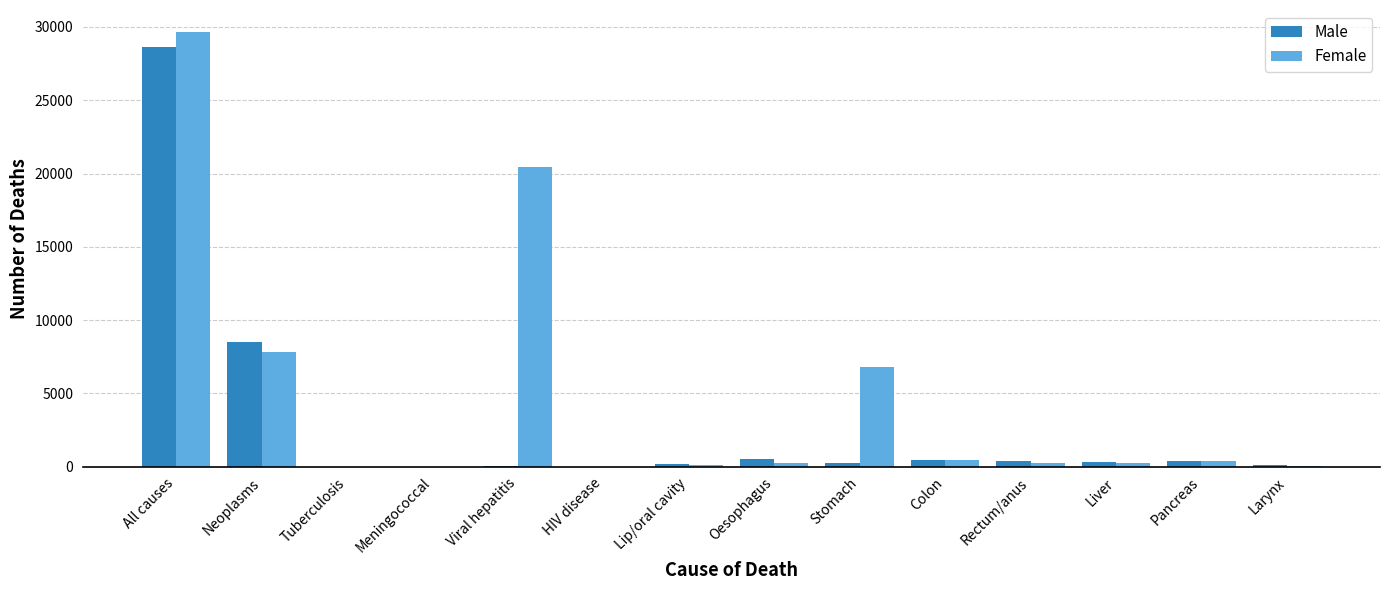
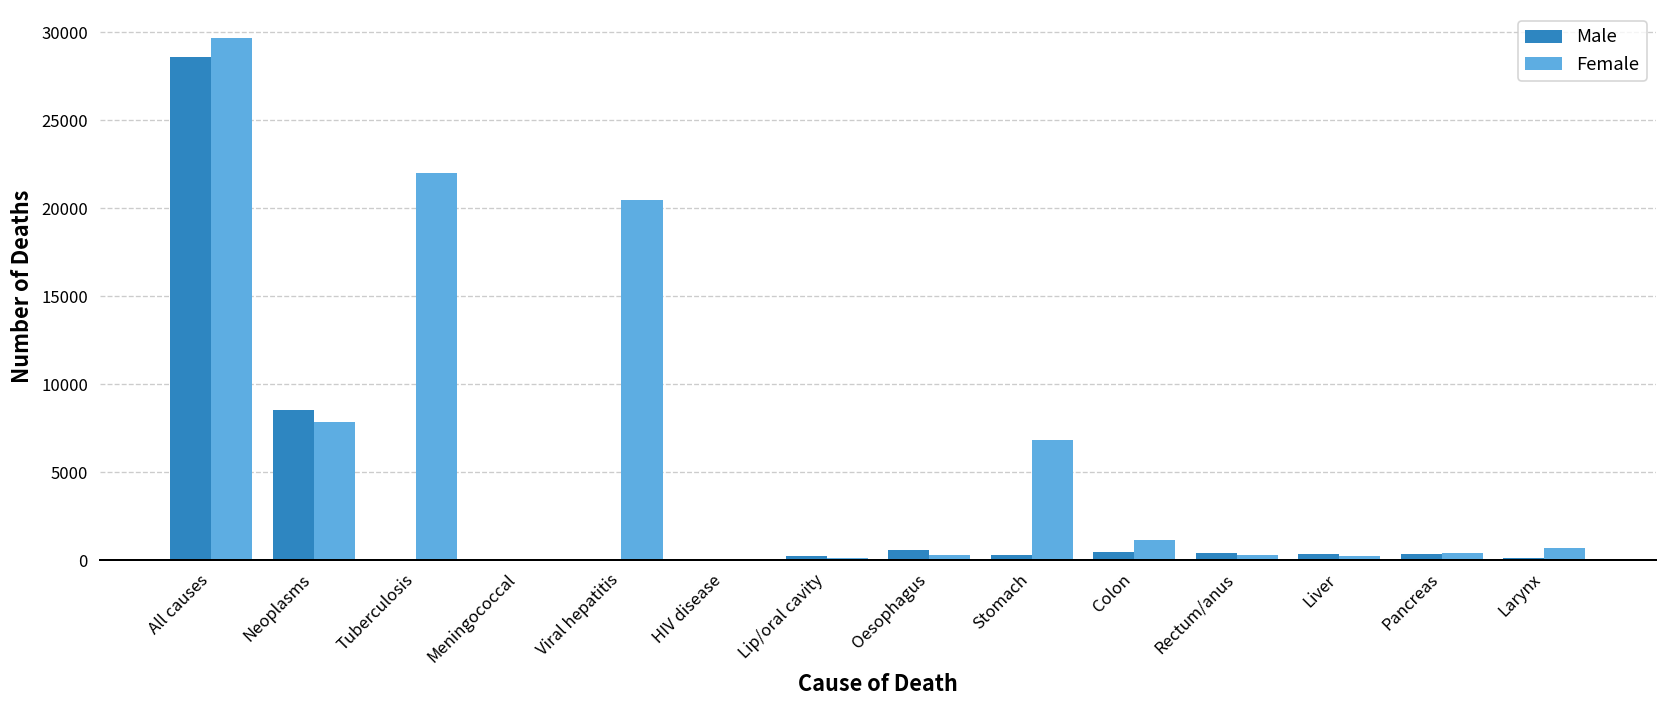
  {
    "Male": {
      "All causes": 28600,
      "Neoplasms": 8500,
      "Lip/oral cavity": 200,
      "Oesophagus": 600,
      "Stomach": 300,
      "Colon": 500,
      "Rectum/anus": 400,
      "Liver": 400,
      "Pancreas": 400
    },
    "Female": {
      "All causes": 29700,
      "Neoplasms": 7900,
-     "Tuberculosis": 0,
+     "Tuberculosis": 22000,
      "Viral hepatitis": 20400,
      "Oesophagus": 300,
      "Stomach": 6800,
-     "Colon": 500,
+     "Colon": 1200,
      "Rectum/anus": 300,
      "Liver": 200,
      "Pancreas": 400,
-     "Larynx": 0
+     "Larynx": 700
    }
  }
